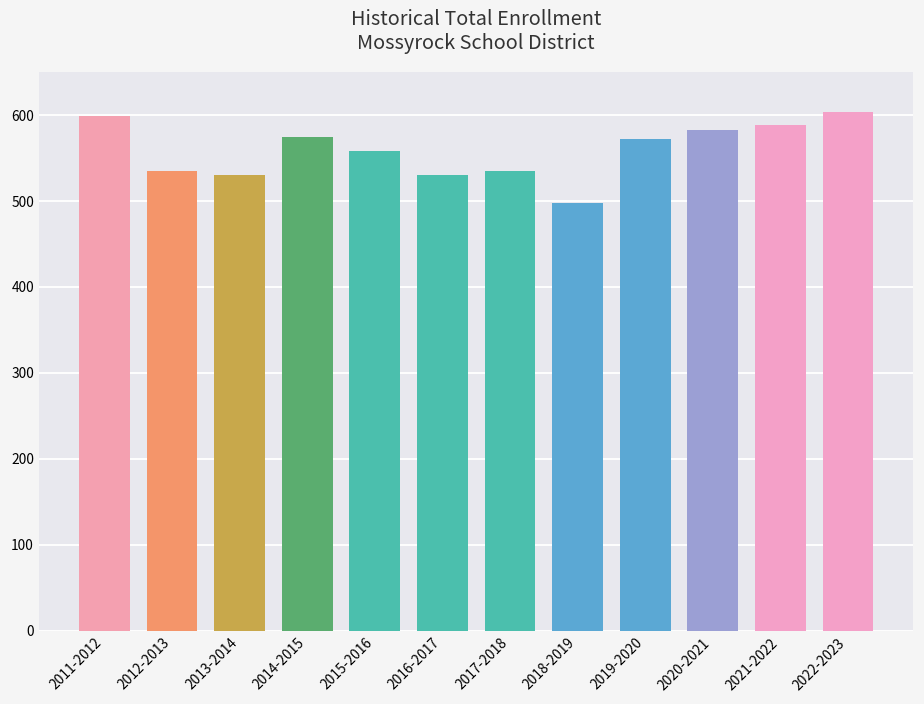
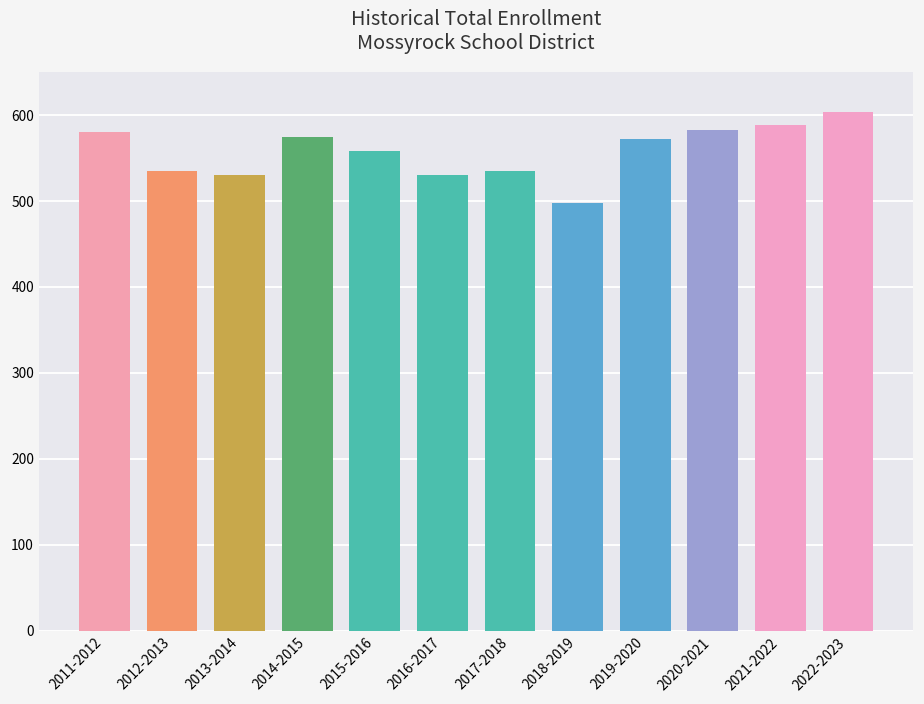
  {
-   "2011-2012": 600,
+   "2011-2012": 580,
    "2012-2013": 540,
    "2013-2014": 530,
    "2014-2015": 580,
    "2015-2016": 560,
    "2016-2017": 530,
    "2017-2018": 540,
    "2018-2019": 500,
    "2019-2020": 570,
    "2020-2021": 580,
    "2021-2022": 590,
    "2022-2023": 600
  }
